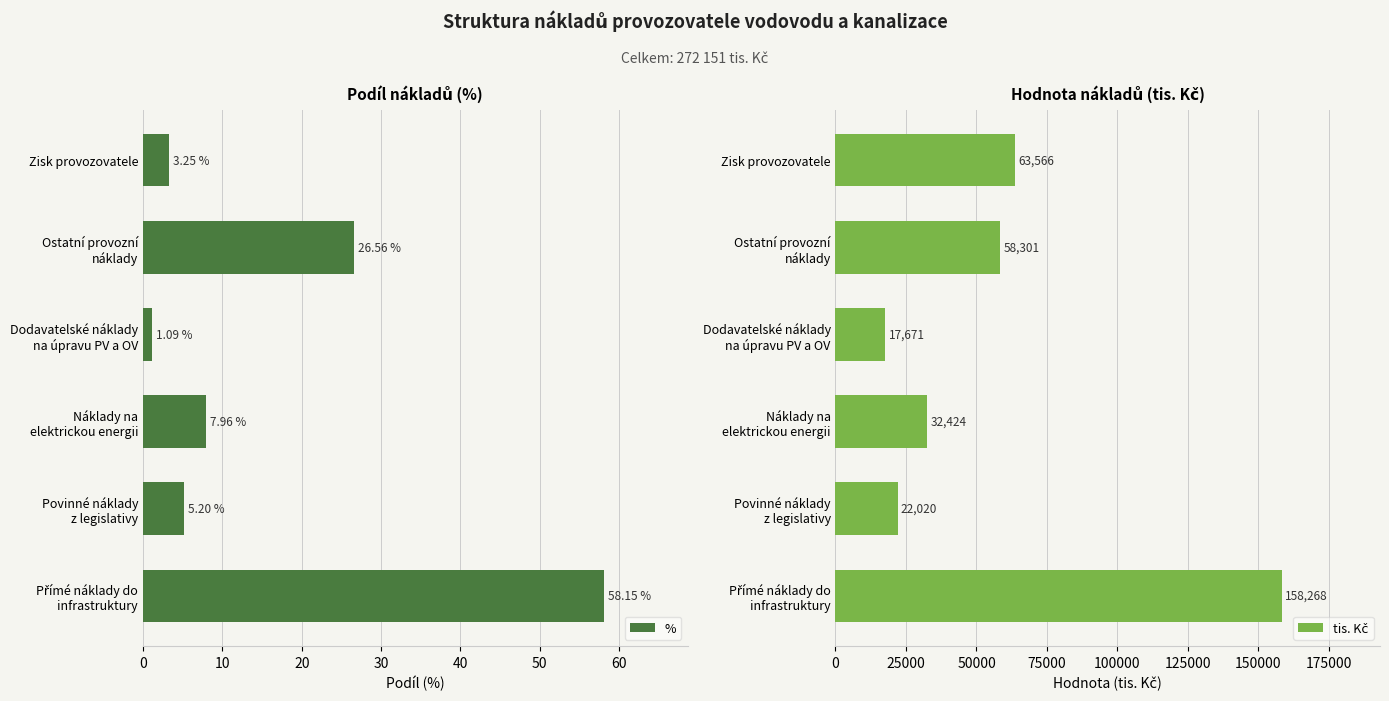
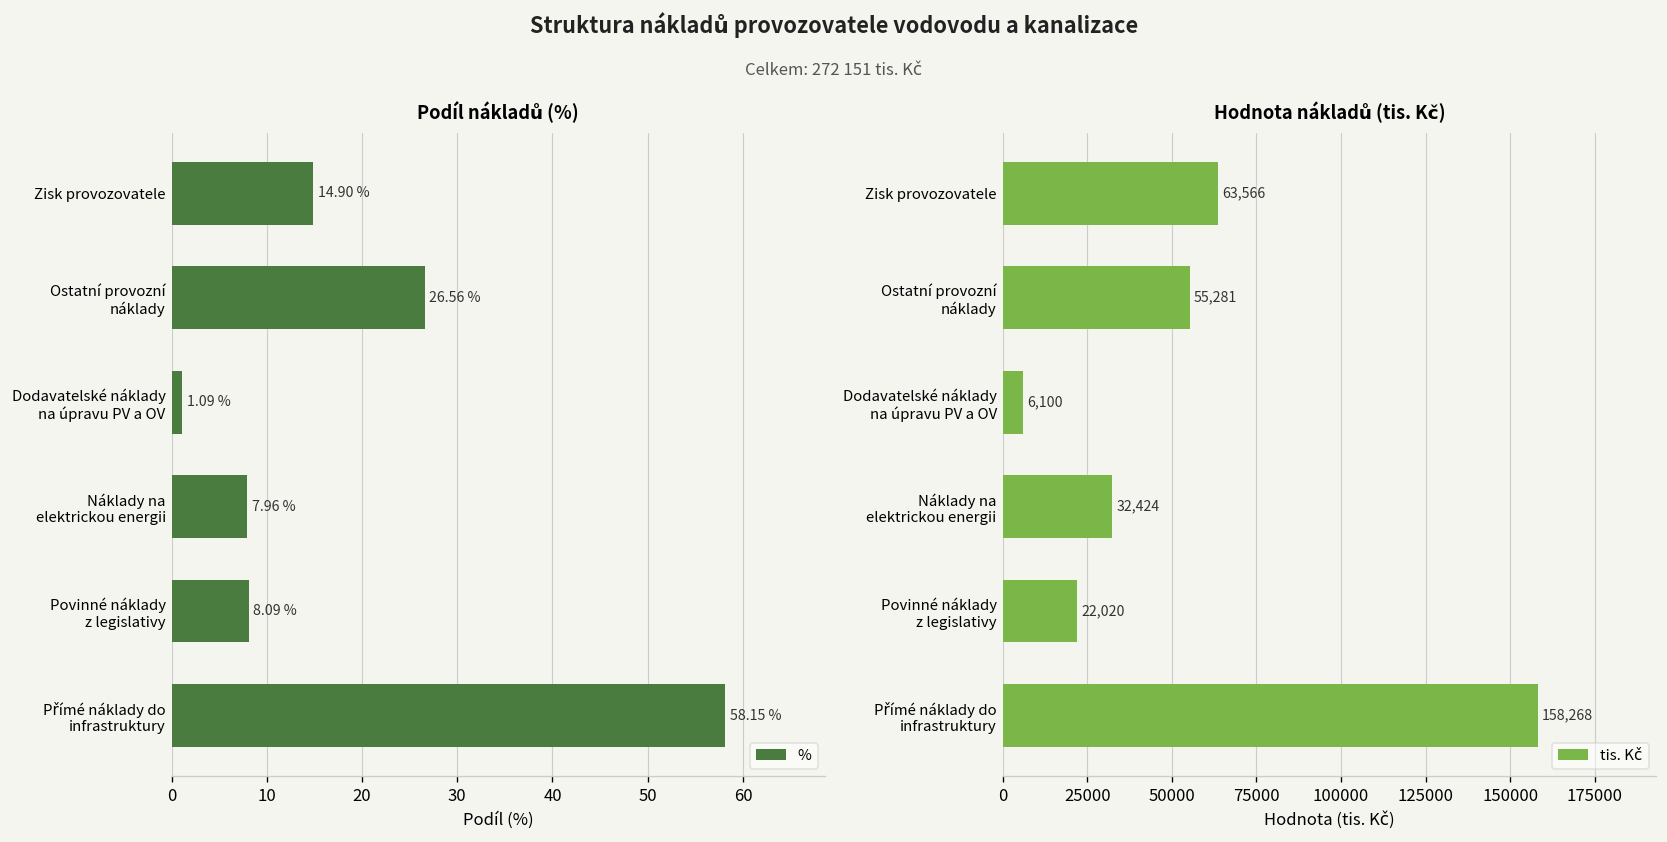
  {
    "Podíl nákladů (%)": {
-     "Zisk provozovatele": "3.25 %",
+     "Zisk provozovatele": "14.90 %",
      "Ostatní provozní náklady": "26.56 %",
      "Dodavatelské náklady na úpravu PV a OV": "1.09 %",
      "Náklady na elektrickou energii": "7.96 %",
-     "Povinné náklady z legislativy": "5.20 %",
+     "Povinné náklady z legislativy": "8.09 %",
      "Přímé náklady do infrastruktury": "58.15 %"
    },
    "Hodnota nákladů (tis. Kč)": {
      "Zisk provozovatele": "63,566",
-     "Ostatní provozní náklady": "58,301",
-     "Dodavatelské náklady na úpravu PV a OV": "17,671",
+     "Ostatní provozní náklady": "55,281",
+     "Dodavatelské náklady na úpravu PV a OV": "6,100",
      "Náklady na elektrickou energii": "32,424",
      "Povinné náklady z legislativy": "22,020",
      "Přímé náklady do infrastruktury": "158,268"
    }
  }
